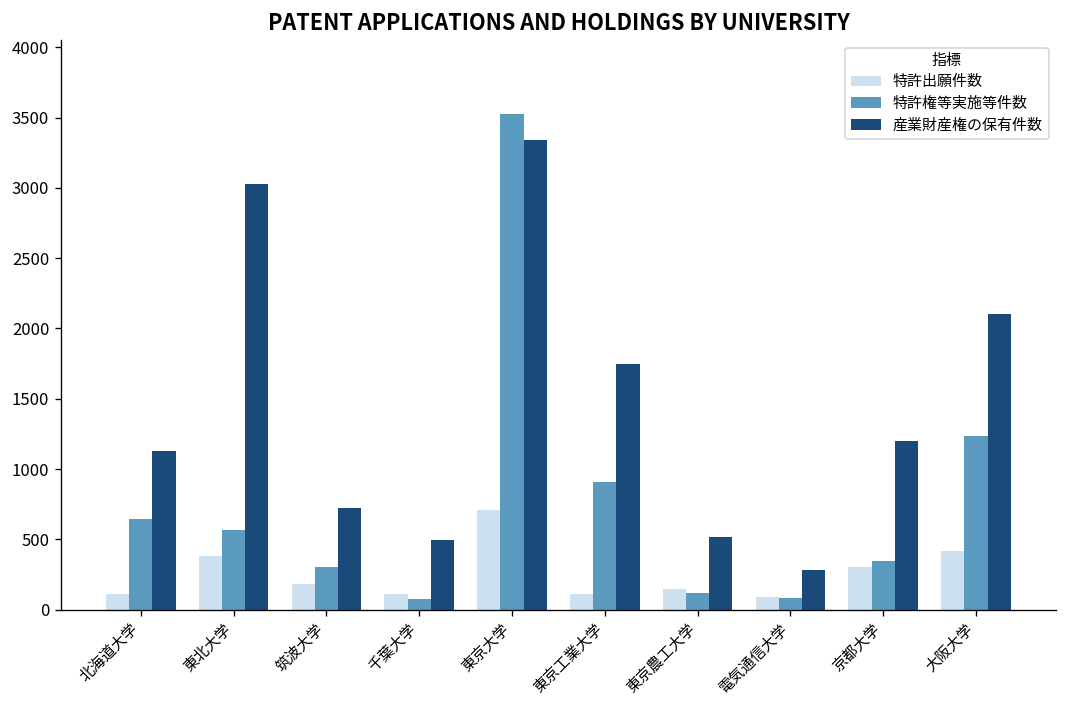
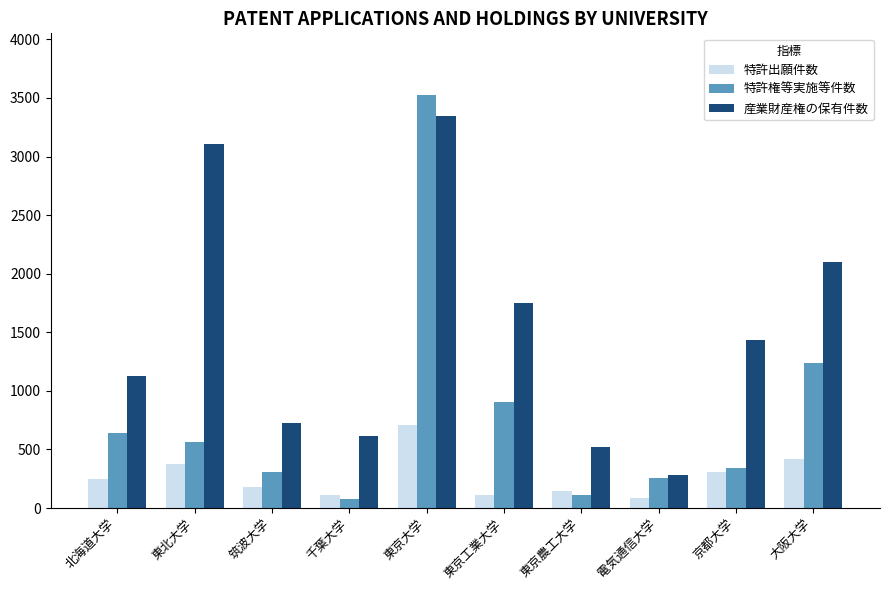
  {
    "特許出願件数": {
-     "北海道大学": 110,
+     "北海道大学": 250,
      "東北大学": 380,
      "筑波大学": 180,
      "千葉大学": 110,
      "東京大学": 710,
      "東京工業大学": 110,
      "東京農工大学": 150,
      "電気通信大学": 90,
      "京都大学": 310,
      "大阪大学": 420
    },
    "特許権等実施等件数": {
      "北海道大学": 640,
      "東北大学": 570,
      "筑波大学": 310,
      "千葉大学": 80,
      "東京大学": 3520,
      "東京工業大学": 910,
      "東京農工大学": 120,
-     "電気通信大学": 80,
+     "電気通信大学": 250,
      "京都大学": 340,
      "大阪大学": 1240
    },
    "産業財産権の保有件数": {
      "北海道大学": 1130,
-     "東北大学": 3020,
+     "東北大学": 3110,
      "筑波大学": 720,
-     "千葉大学": 490,
+     "千葉大学": 610,
      "東京大学": 3340,
      "東京工業大学": 1750,
      "東京農工大学": 520,
      "電気通信大学": 280,
-     "京都大学": 1200,
+     "京都大学": 1440,
      "大阪大学": 2100
    }
  }
